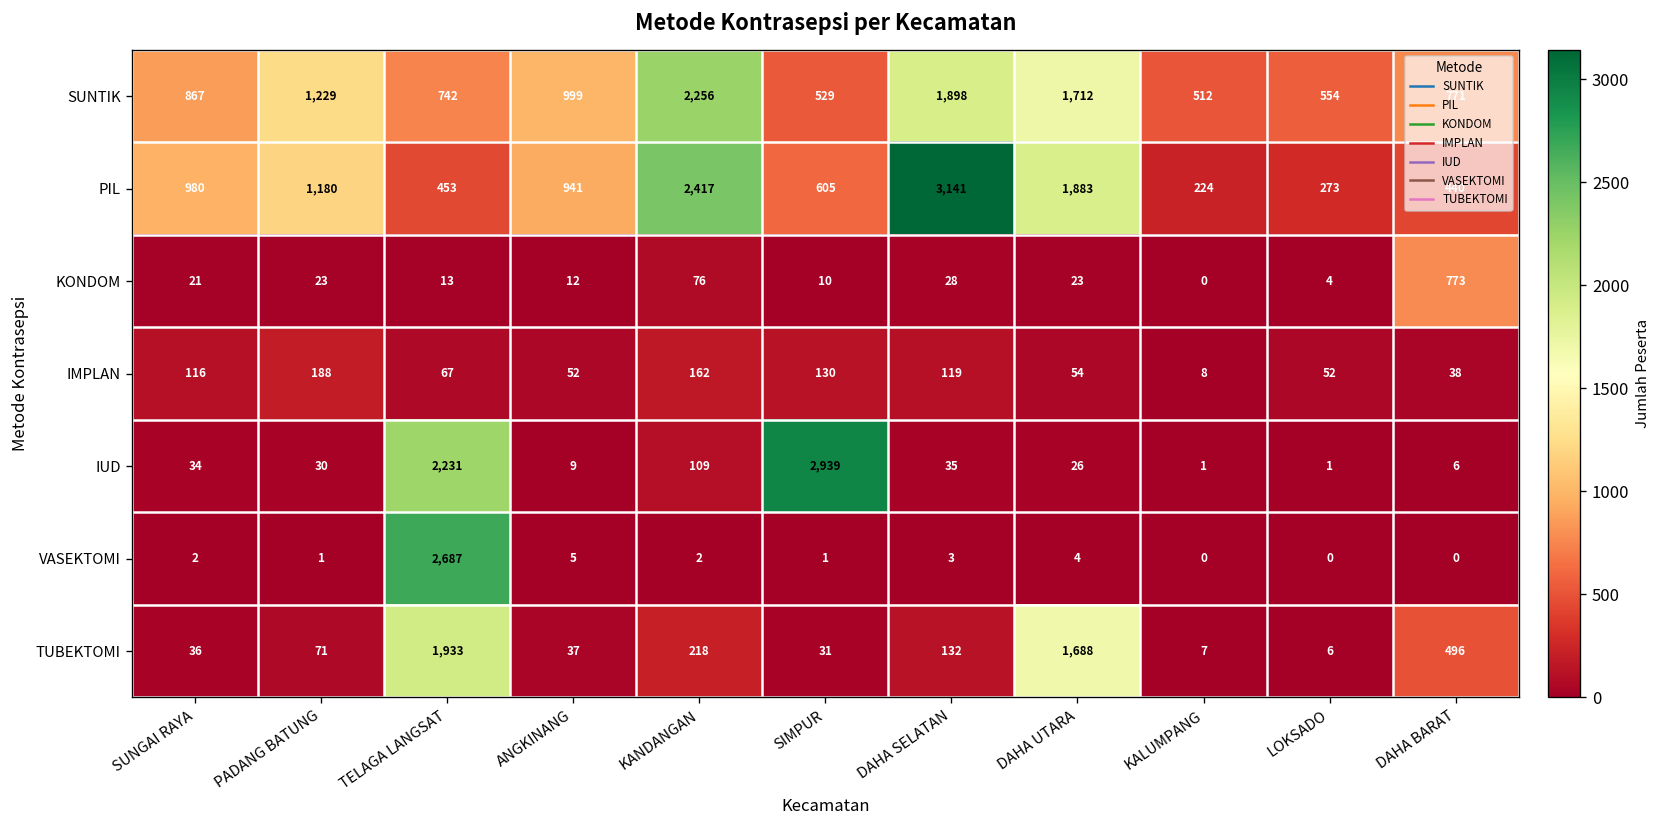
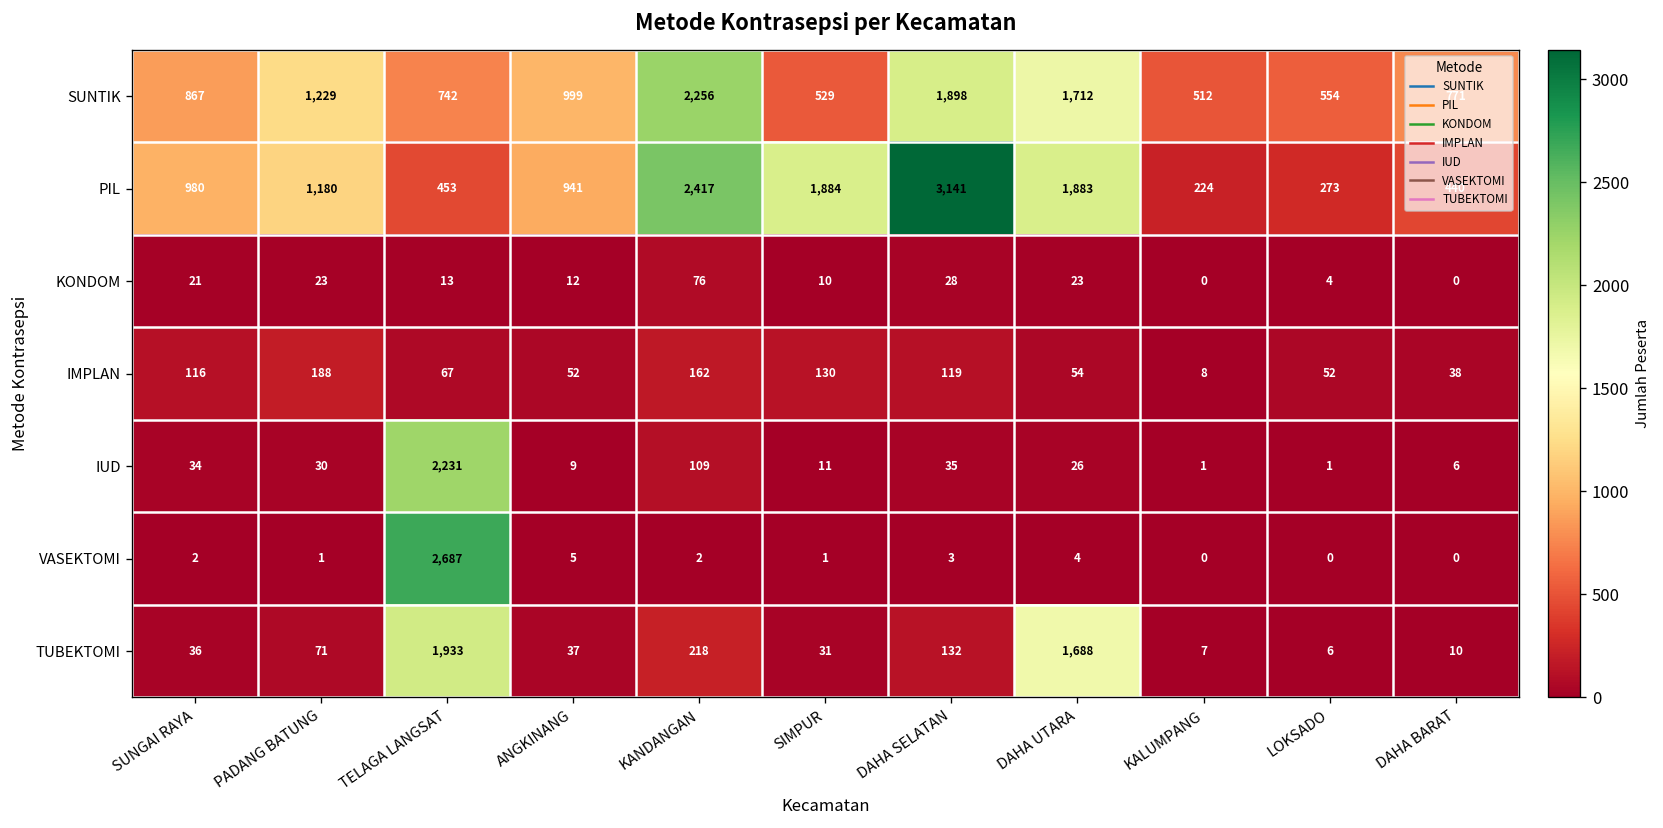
  {
    "SUNTIK": {
      "SUNGAI RAYA": "867",
      "PADANG BATUNG": "1,229",
      "TELAGA LANGSAT": "742",
      "ANGKINANG": "999",
      "KANDANGAN": "2,256",
      "SIMPUR": "529",
      "DAHA SELATAN": "1,898",
      "DAHA UTARA": "1,712",
      "KALUMPANG": "512",
      "LOKSADO": "554"
    },
    "PIL": {
      "SUNGAI RAYA": "980",
      "PADANG BATUNG": "1,180",
      "TELAGA LANGSAT": "453",
      "ANGKINANG": "941",
      "KANDANGAN": "2,417",
-     "SIMPUR": "605",
+     "SIMPUR": "1,884",
      "DAHA SELATAN": "3,141",
      "DAHA UTARA": "1,883",
      "KALUMPANG": "224",
      "LOKSADO": "273"
    },
    "KONDOM": {
      "SUNGAI RAYA": "21",
      "PADANG BATUNG": "23",
      "TELAGA LANGSAT": "13",
      "ANGKINANG": "12",
      "KANDANGAN": "76",
      "SIMPUR": "10",
      "DAHA SELATAN": "28",
      "DAHA UTARA": "23",
      "KALUMPANG": "0",
      "LOKSADO": "4",
-     "DAHA BARAT": "773"
+     "DAHA BARAT": "0"
    },
    "IMPLAN": {
      "SUNGAI RAYA": "116",
      "PADANG BATUNG": "188",
      "TELAGA LANGSAT": "67",
      "ANGKINANG": "52",
      "KANDANGAN": "162",
      "SIMPUR": "130",
      "DAHA SELATAN": "119",
      "DAHA UTARA": "54",
      "KALUMPANG": "8",
      "LOKSADO": "52",
      "DAHA BARAT": "38"
    },
    "IUD": {
      "SUNGAI RAYA": "34",
      "PADANG BATUNG": "30",
      "TELAGA LANGSAT": "2,231",
      "ANGKINANG": "9",
      "KANDANGAN": "109",
-     "SIMPUR": "2,939",
+     "SIMPUR": "11",
      "DAHA SELATAN": "35",
      "DAHA UTARA": "26",
      "KALUMPANG": "1",
      "LOKSADO": "1",
      "DAHA BARAT": "6"
    },
    "VASEKTOMI": {
      "SUNGAI RAYA": "2",
      "PADANG BATUNG": "1",
      "TELAGA LANGSAT": "2,687",
      "ANGKINANG": "5",
      "KANDANGAN": "2",
      "SIMPUR": "1",
      "DAHA SELATAN": "3",
      "DAHA UTARA": "4",
      "KALUMPANG": "0",
      "LOKSADO": "0",
      "DAHA BARAT": "0"
    },
    "TUBEKTOMI": {
      "SUNGAI RAYA": "36",
      "PADANG BATUNG": "71",
      "TELAGA LANGSAT": "1,933",
      "ANGKINANG": "37",
      "KANDANGAN": "218",
      "SIMPUR": "31",
      "DAHA SELATAN": "132",
      "DAHA UTARA": "1,688",
      "KALUMPANG": "7",
      "LOKSADO": "6",
-     "DAHA BARAT": "496"
+     "DAHA BARAT": "10"
    }
  }
